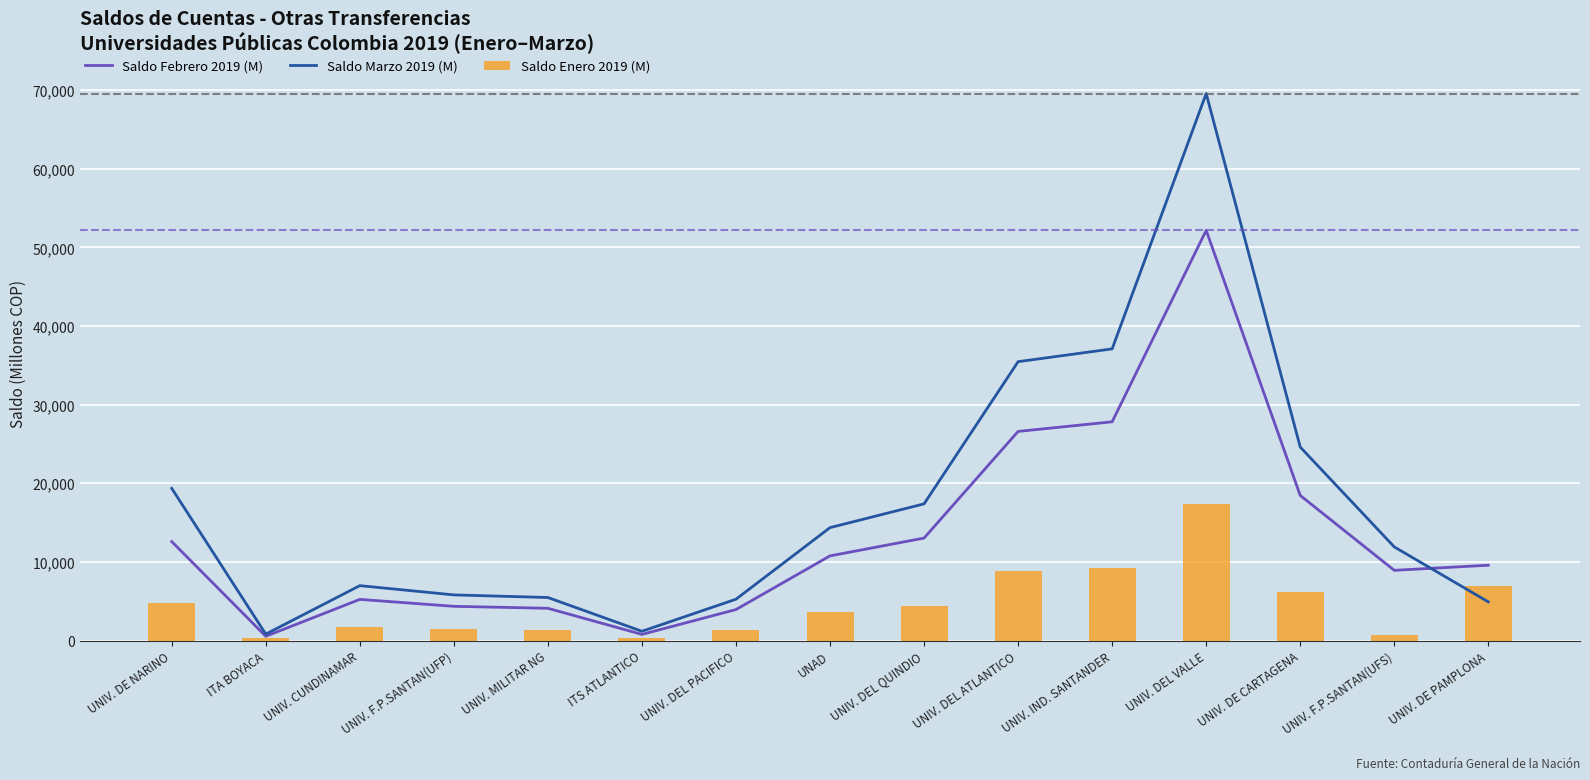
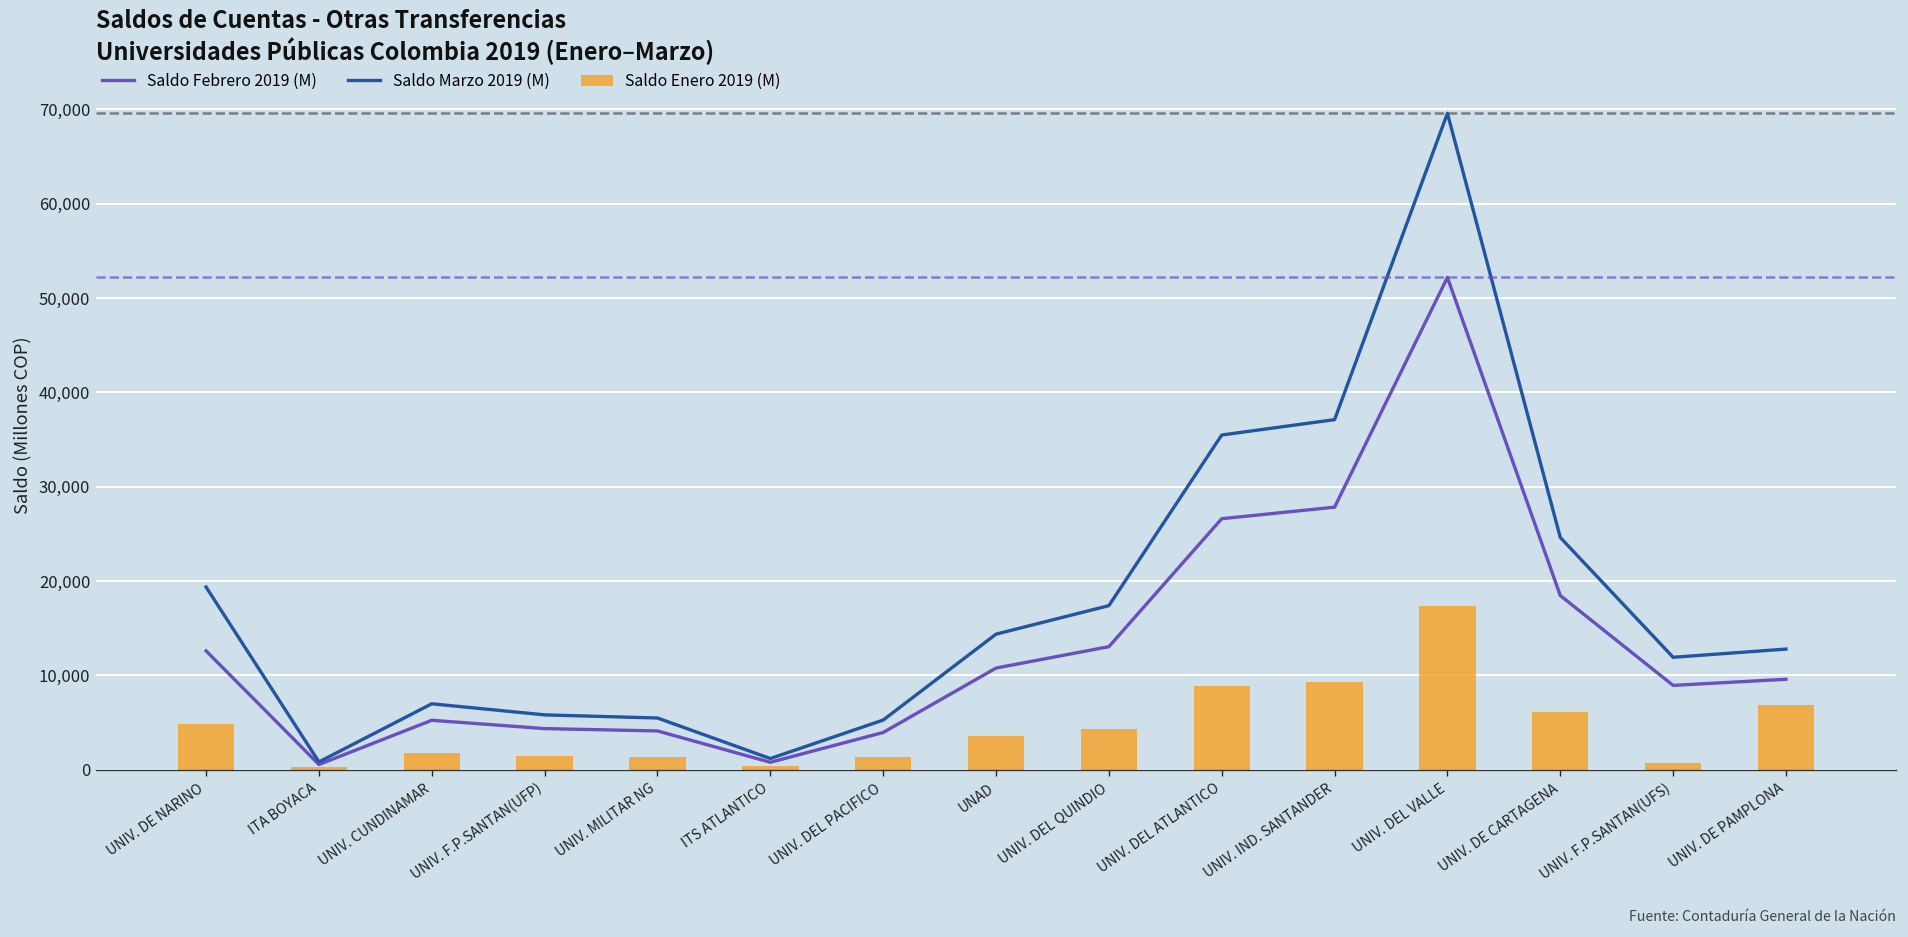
  {
    "Saldo Febrero 2019 (M)": {
      "UNIV. DE NARINO": "13,000",
      "UNIV. CUNDINAMAR": "5,000",
      "UNIV. F.P.SANTAN(UFP)": "4,000",
      "UNIV. MILITAR NG": "4,000",
      "ITS ATLANTICO": "1,000",
      "UNIV. DEL PACIFICO": "4,000",
      "UNAD": "11,000",
      "UNIV. DEL QUINDIO": "13,000",
      "UNIV. DEL ATLANTICO": "27,000",
      "UNIV. IND. SANTANDER": "28,000",
      "UNIV. DEL VALLE": "52,000",
      "UNIV. DE CARTAGENA": "18,000",
      "UNIV. F.P.SANTAN(UFS)": "9,000",
      "UNIV. DE PAMPLONA": "10,000"
    },
    "Saldo Enero 2019 (M)": {
      "UNIV. DE NARINO": "5,000",
      "UNIV. CUNDINAMAR": "2,000",
      "UNIV. F.P.SANTAN(UFP)": "1,000",
      "UNIV. MILITAR NG": "1,000",
      "ITS ATLANTICO": "0",
      "UNIV. DEL PACIFICO": "1,000",
      "UNAD": "4,000",
      "UNIV. DEL QUINDIO": "4,000",
      "UNIV. DEL ATLANTICO": "9,000",
      "UNIV. IND. SANTANDER": "9,000",
      "UNIV. DEL VALLE": "17,000",
      "UNIV. DE CARTAGENA": "6,000",
      "UNIV. F.P.SANTAN(UFS)": "1,000",
      "UNIV. DE PAMPLONA": "7,000"
    },
    "Saldo Marzo 2019 (M)": {
      "UNIV. DE NARINO": "19,000",
      "UNIV. CUNDINAMAR": "7,000",
      "UNIV. F.P.SANTAN(UFP)": "6,000",
      "UNIV. MILITAR NG": "5,000",
      "ITS ATLANTICO": "1,000",
      "UNIV. DEL PACIFICO": "5,000",
      "UNAD": "14,000",
      "UNIV. DEL QUINDIO": "17,000",
      "UNIV. DEL ATLANTICO": "35,000",
      "UNIV. IND. SANTANDER": "37,000",
      "UNIV. DEL VALLE": "70,000",
      "UNIV. DE CARTAGENA": "25,000",
      "UNIV. F.P.SANTAN(UFS)": "12,000",
-     "UNIV. DE PAMPLONA": "5,000"
+     "UNIV. DE PAMPLONA": "13,000"
    }
  }
